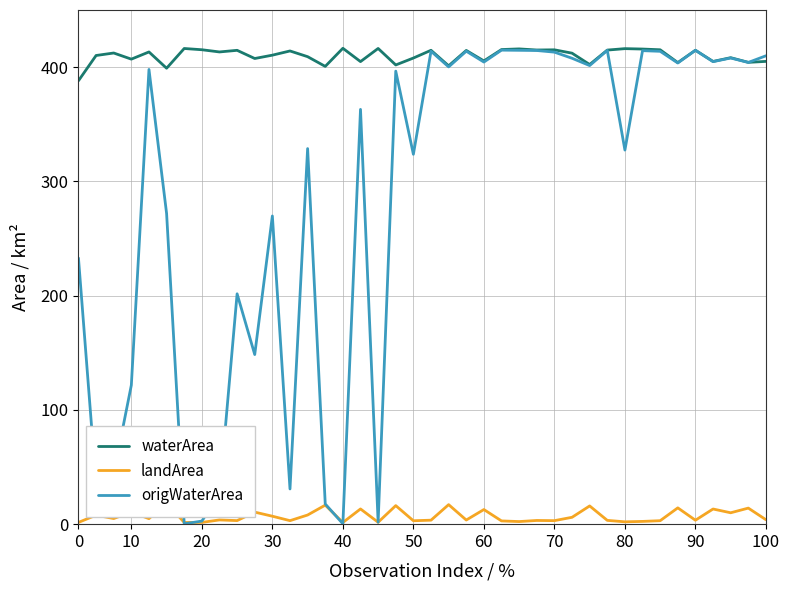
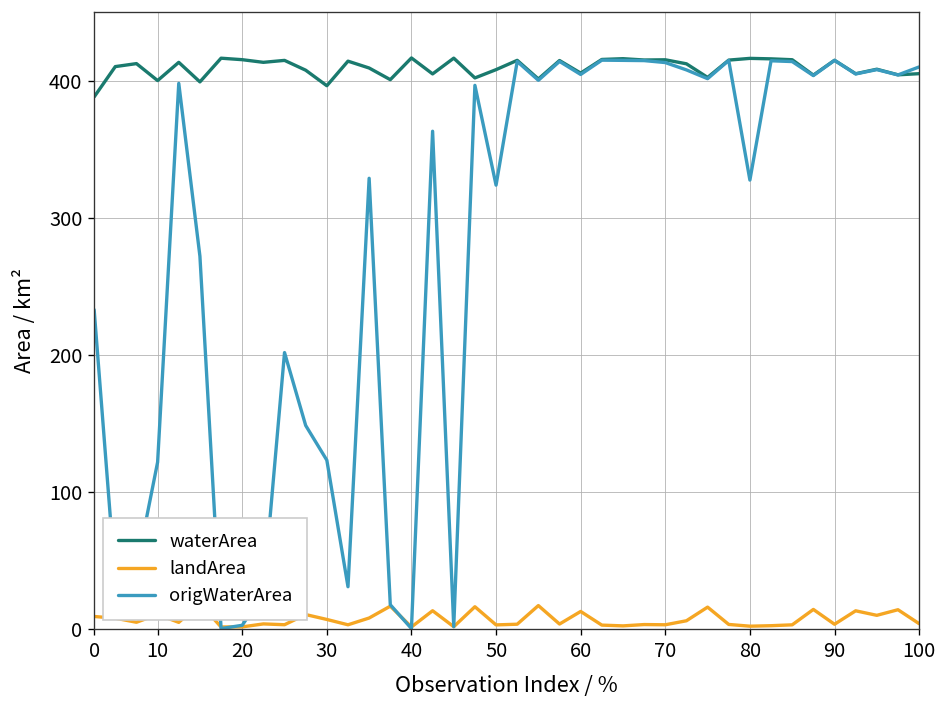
  {
    "waterArea": {
      "0": 388,
-     "10": 407,
+     "10": 400,
      "20": 415,
-     "30": 410,
+     "30": 396,
      "40": 416,
      "50": 408,
      "80": 416,
      "100": 405
    },
    "landArea": {
-     "0": 2,
+     "0": 9,
      "30": 7,
      "50": 3,
      "60": 13,
      "70": 3,
      "80": 2,
      "90": 3,
      "100": 4
    },
    "origWaterArea": {
      "0": 233,
      "10": 122,
-     "30": 270,
+     "30": 123,
      "50": 324,
      "80": 327,
      "100": 410
    }
  }
